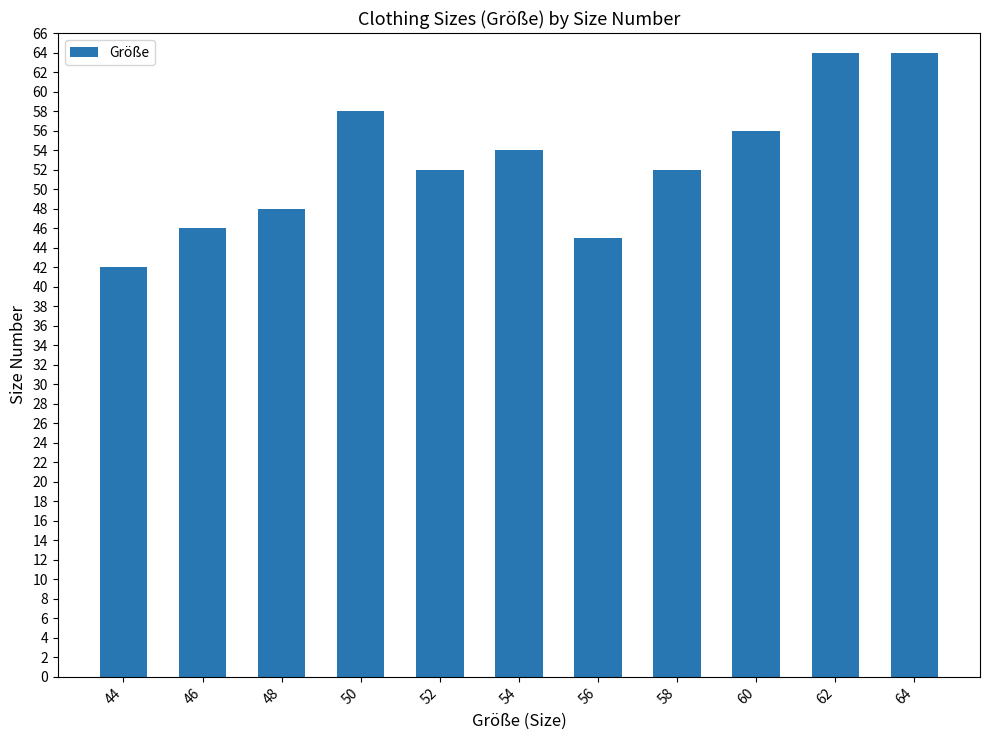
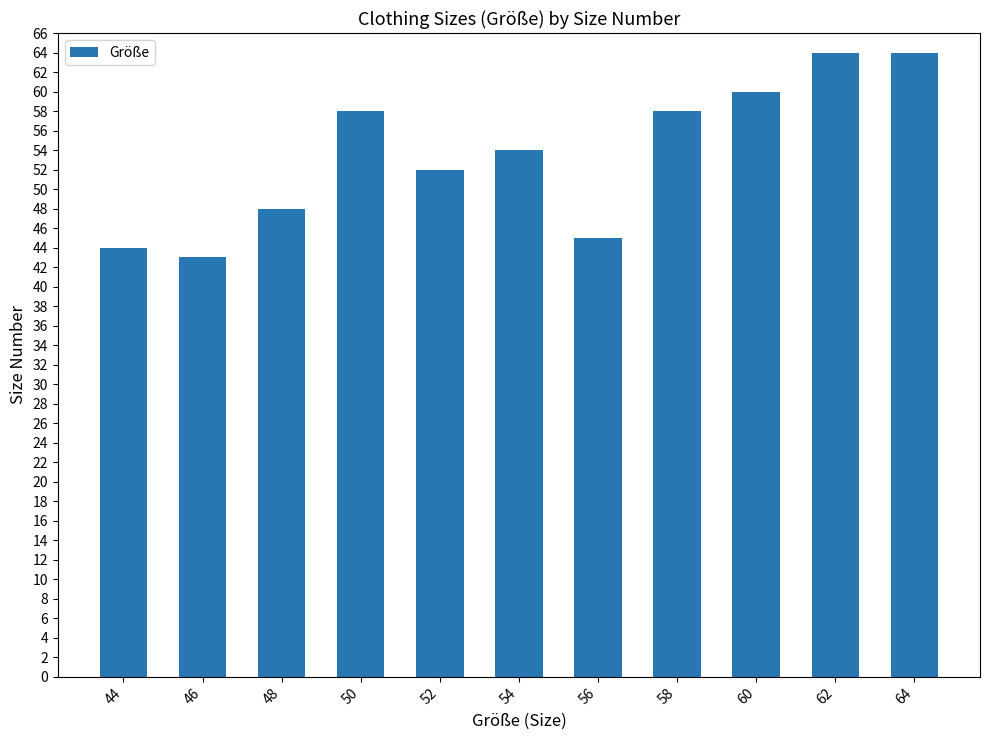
  {
-   "44": 42,
-   "46": 46,
+   "44": 44,
+   "46": 43,
    "48": 48,
    "50": 58,
    "52": 52,
    "54": 54,
    "56": 45,
-   "58": 52,
-   "60": 56,
+   "58": 58,
+   "60": 60,
    "62": 64,
    "64": 64
  }
